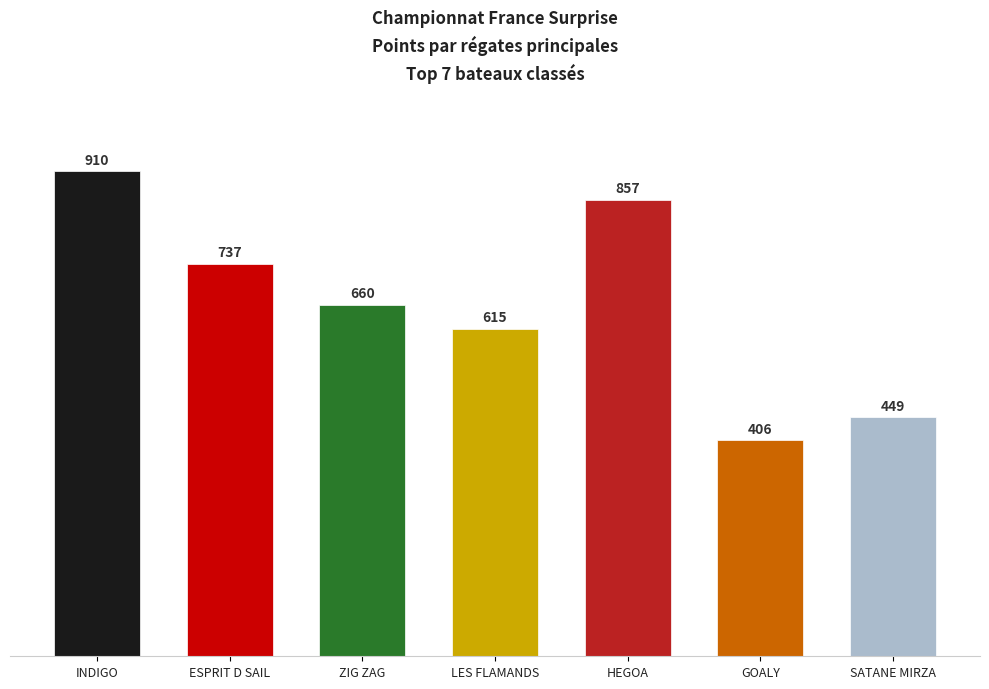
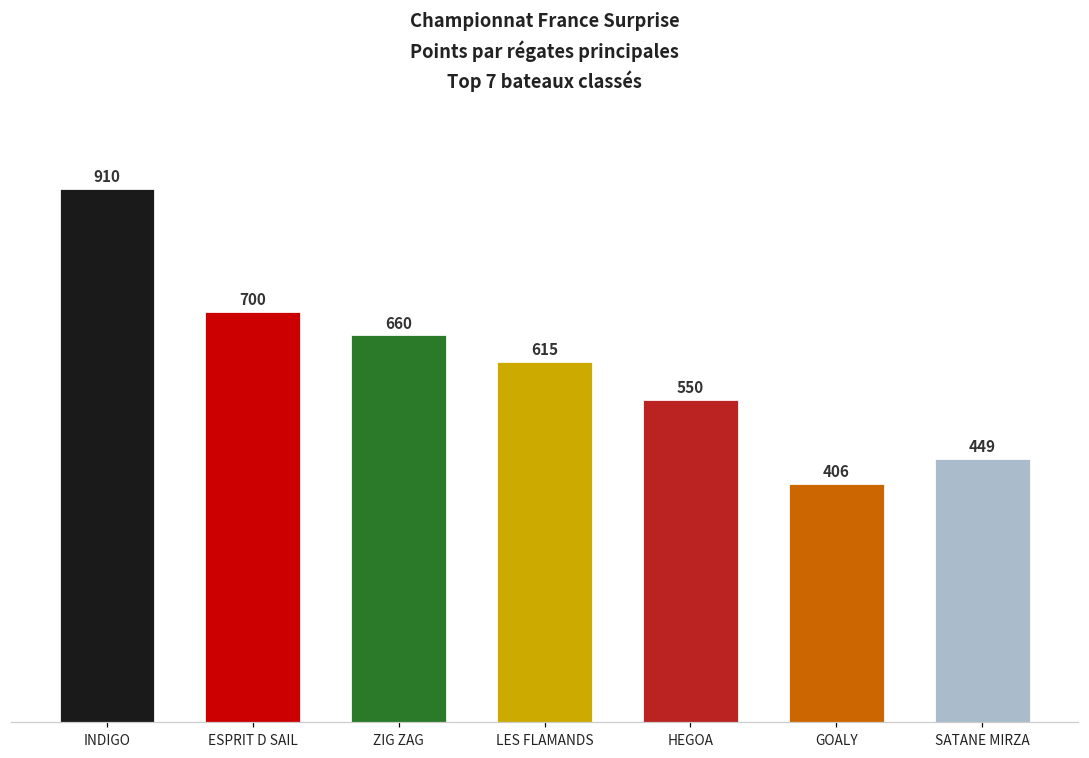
  {
    "INDIGO": 910,
-   "ESPRIT D SAIL": 737,
+   "ESPRIT D SAIL": 700,
    "ZIG ZAG": 660,
    "LES FLAMANDS": 615,
-   "HEGOA": 857,
+   "HEGOA": 550,
    "GOALY": 406,
    "SATANE MIRZA": 449
  }
